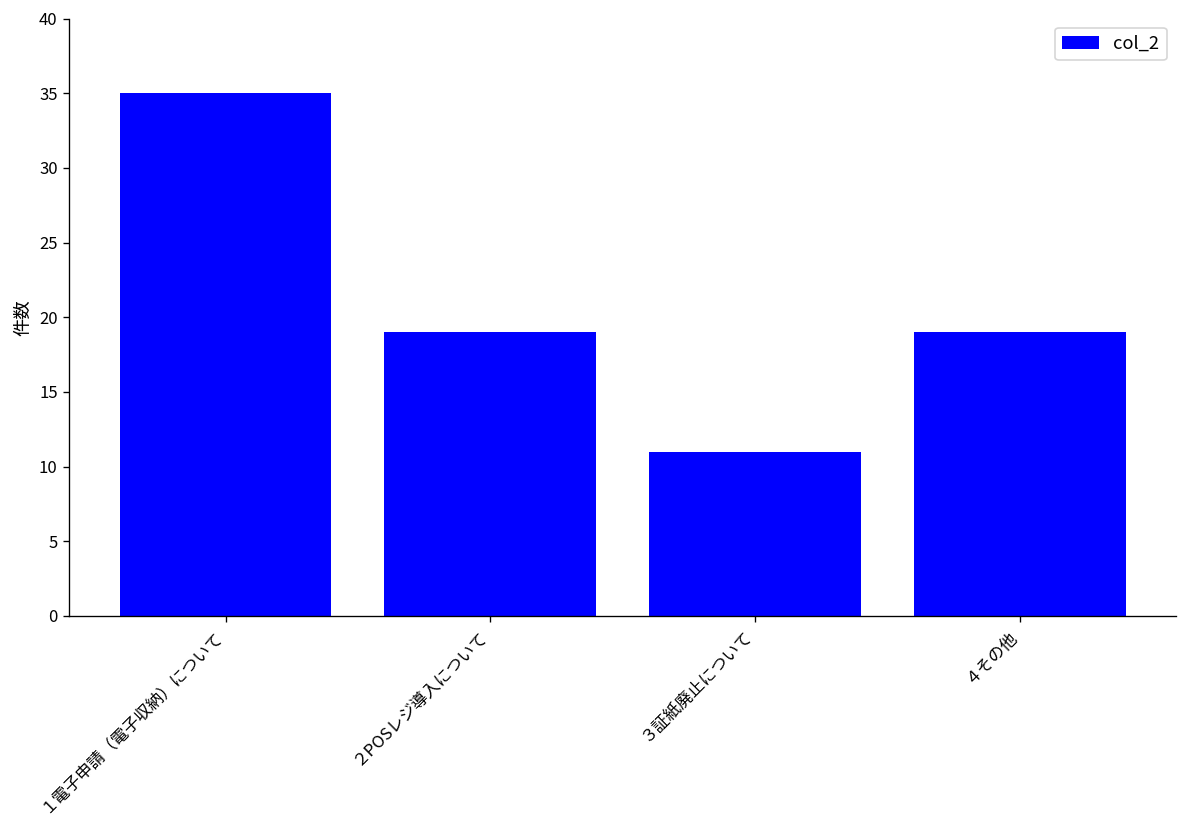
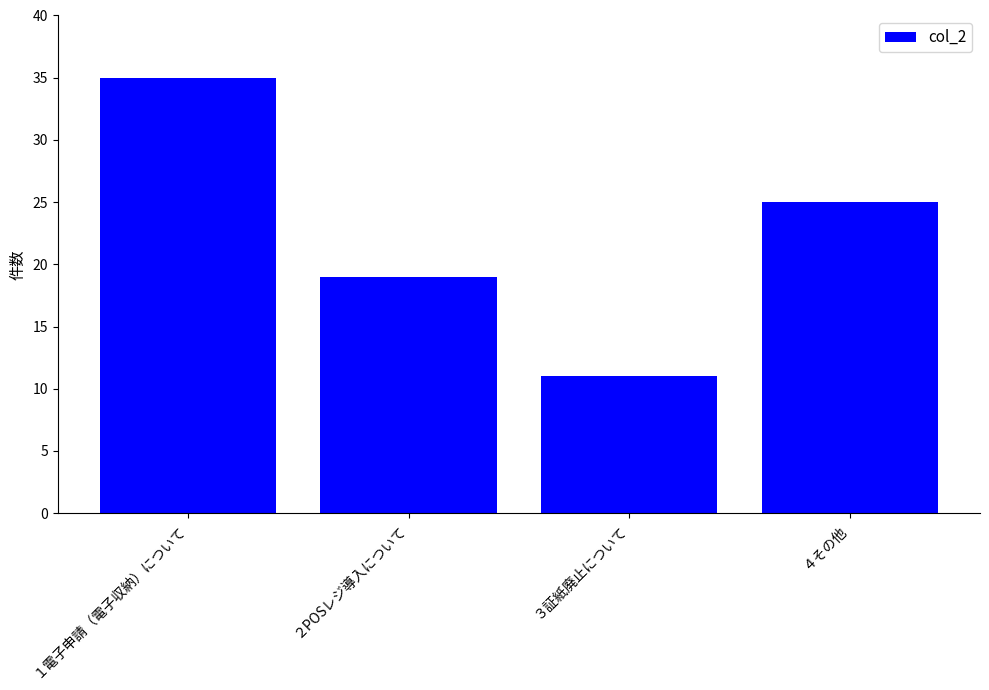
  {
    "１電子申請（電子収納）について": 35,
    "２POSレジ導入について": 19,
    "３証紙廃止について": 11,
-   "４その他": 19
+   "４その他": 25
  }
